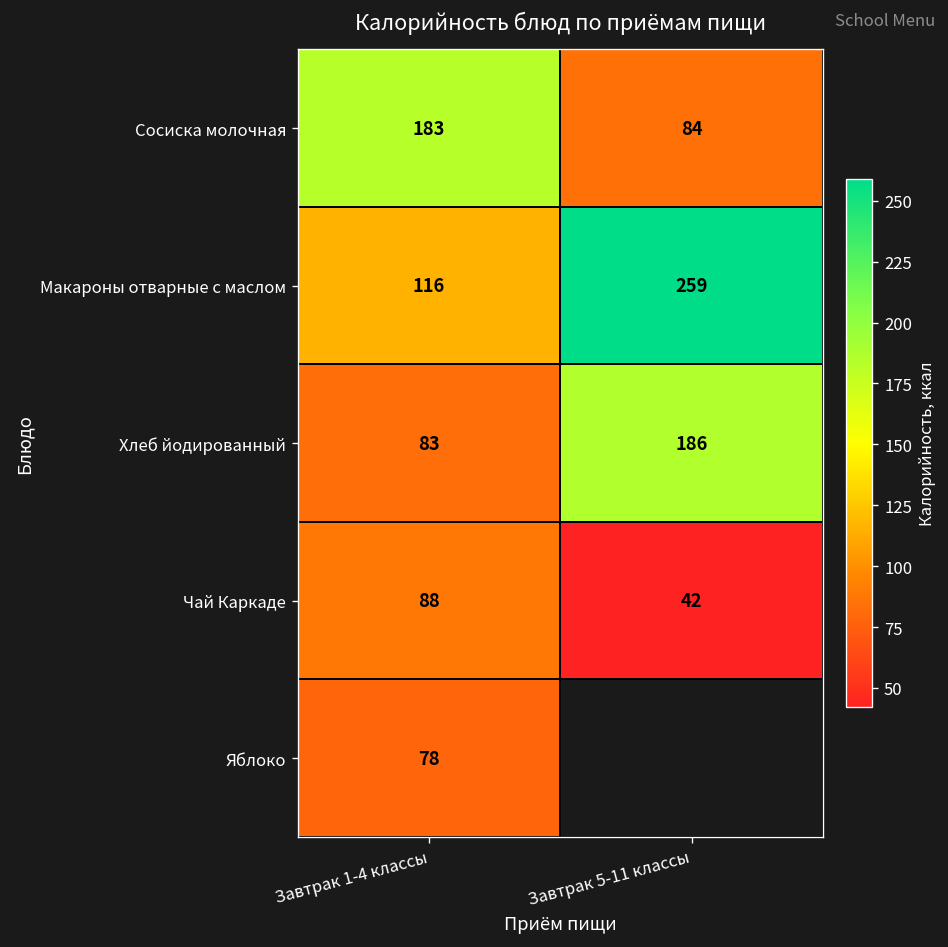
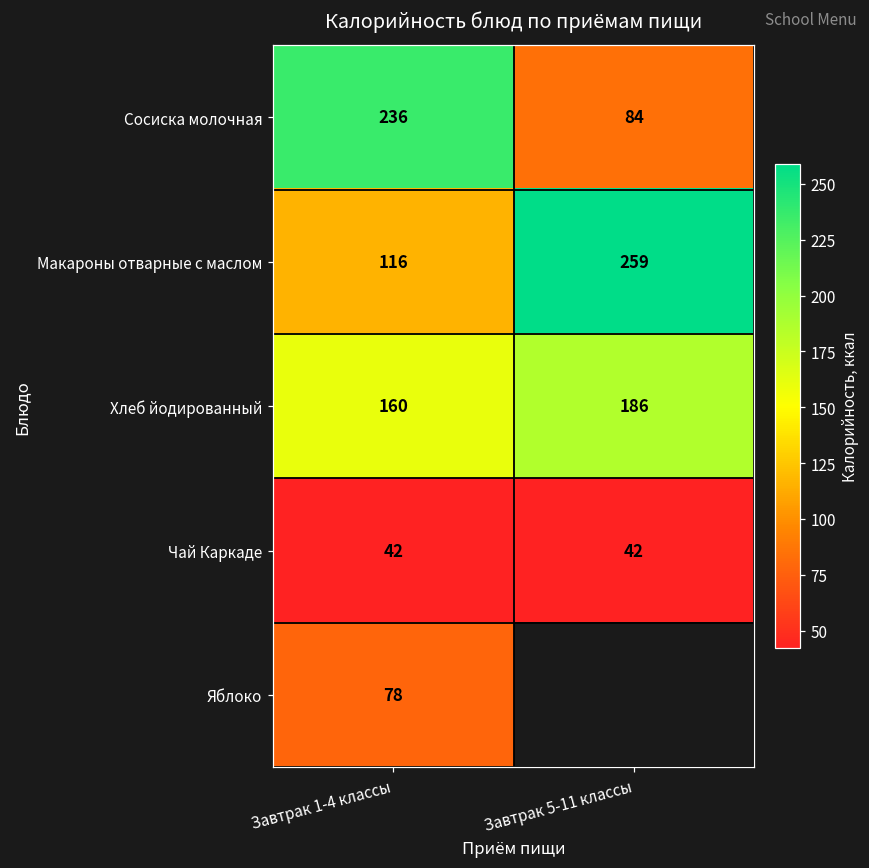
  {
    "Сосиска молочная": {
-     "Завтрак 1-4 классы": 183,
+     "Завтрак 1-4 классы": 236,
      "Завтрак 5-11 классы": 84
    },
    "Макароны отварные с маслом": {
      "Завтрак 1-4 классы": 116,
      "Завтрак 5-11 классы": 259
    },
    "Хлеб йодированный": {
-     "Завтрак 1-4 классы": 83,
+     "Завтрак 1-4 классы": 160,
      "Завтрак 5-11 классы": 186
    },
    "Чай Каркаде": {
-     "Завтрак 1-4 классы": 88,
+     "Завтрак 1-4 классы": 42,
      "Завтрак 5-11 классы": 42
    },
    "Яблоко": {
      "Завтрак 1-4 классы": 78
    }
  }
